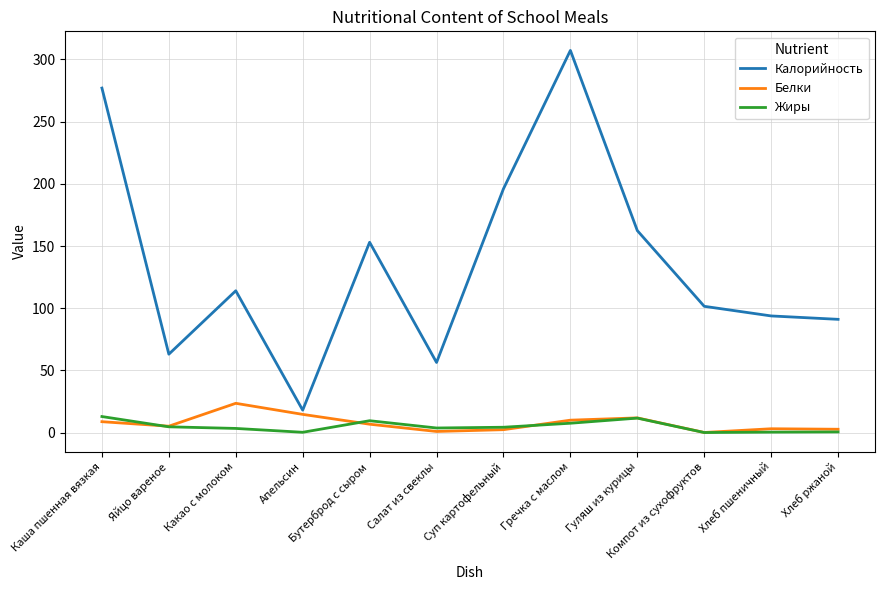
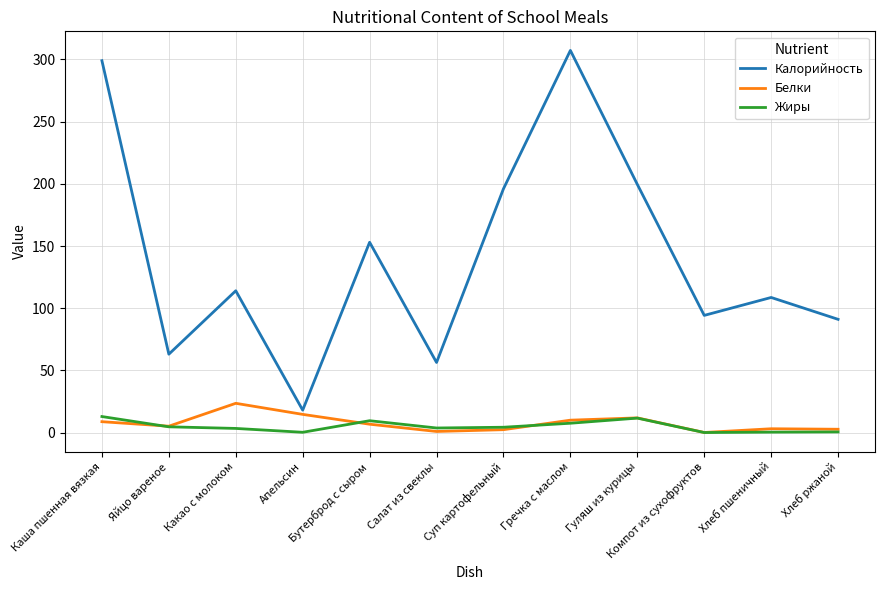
  {
    "Калорийность": {
-     "Каша пшенная вязкая": 277,
+     "Каша пшенная вязкая": 299,
      "Яйцо вареное": 63,
      "Какао с молоком": 114,
      "Апельсин": 18,
      "Бутерброд с сыром": 153,
      "Салат из свеклы": 56,
      "Суп картофельный": 196,
      "Гречка с маслом": 307,
-     "Гуляш из курицы": 162,
-     "Компот из сухофруктов": 102,
-     "Хлеб пшеничный": 94,
+     "Гуляш из курицы": 200,
+     "Компот из сухофруктов": 94,
+     "Хлеб пшеничный": 109,
      "Хлеб ржаной": 91
    },
    "Белки": {
      "Каша пшенная вязкая": 9,
      "Какао с молоком": 24,
      "Апельсин": 15,
      "Бутерброд с сыром": 7,
      "Салат из свеклы": 1,
      "Гречка с маслом": 10,
      "Хлеб пшеничный": 3,
      "Хлеб ржаной": 3
    },
    "Жиры": {
      "Каша пшенная вязкая": 13,
      "Какао с молоком": 3,
      "Апельсин": 0,
      "Бутерброд с сыром": 10,
      "Салат из свеклы": 4,
      "Гречка с маслом": 7,
      "Хлеб пшеничный": 0,
      "Хлеб ржаной": 0
    }
  }
